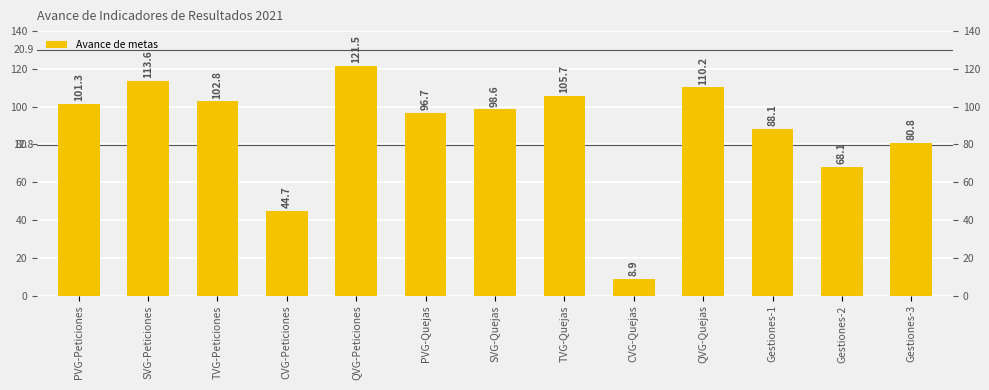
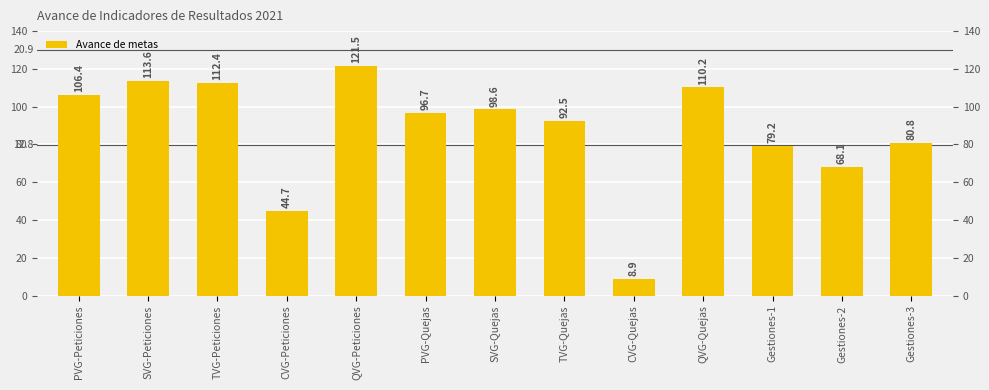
  {
-   "PVG-Peticiones": 101.3,
+   "PVG-Peticiones": 106.4,
    "SVG-Peticiones": 113.6,
-   "TVG-Peticiones": 102.8,
+   "TVG-Peticiones": 112.4,
    "CVG-Peticiones": 44.7,
    "QVG-Peticiones": 121.5,
    "PVG-Quejas": 96.7,
    "SVG-Quejas": 98.6,
-   "TVG-Quejas": 105.7,
+   "TVG-Quejas": 92.5,
    "CVG-Quejas": 8.9,
    "QVG-Quejas": 110.2,
-   "Gestiones-1": 88.1,
+   "Gestiones-1": 79.2,
    "Gestiones-2": 68.1,
    "Gestiones-3": 80.8
  }
